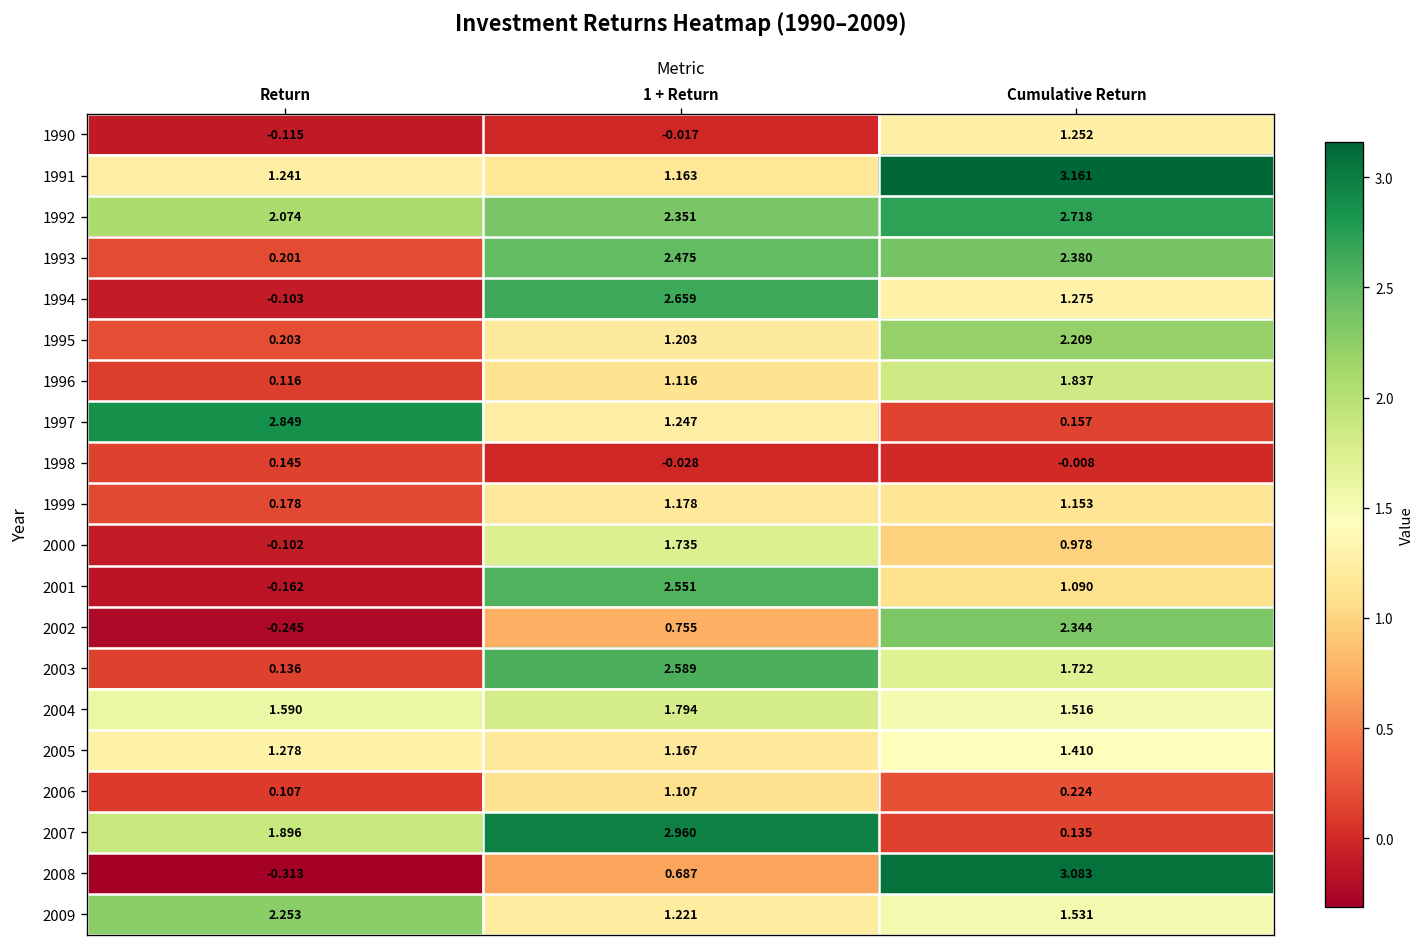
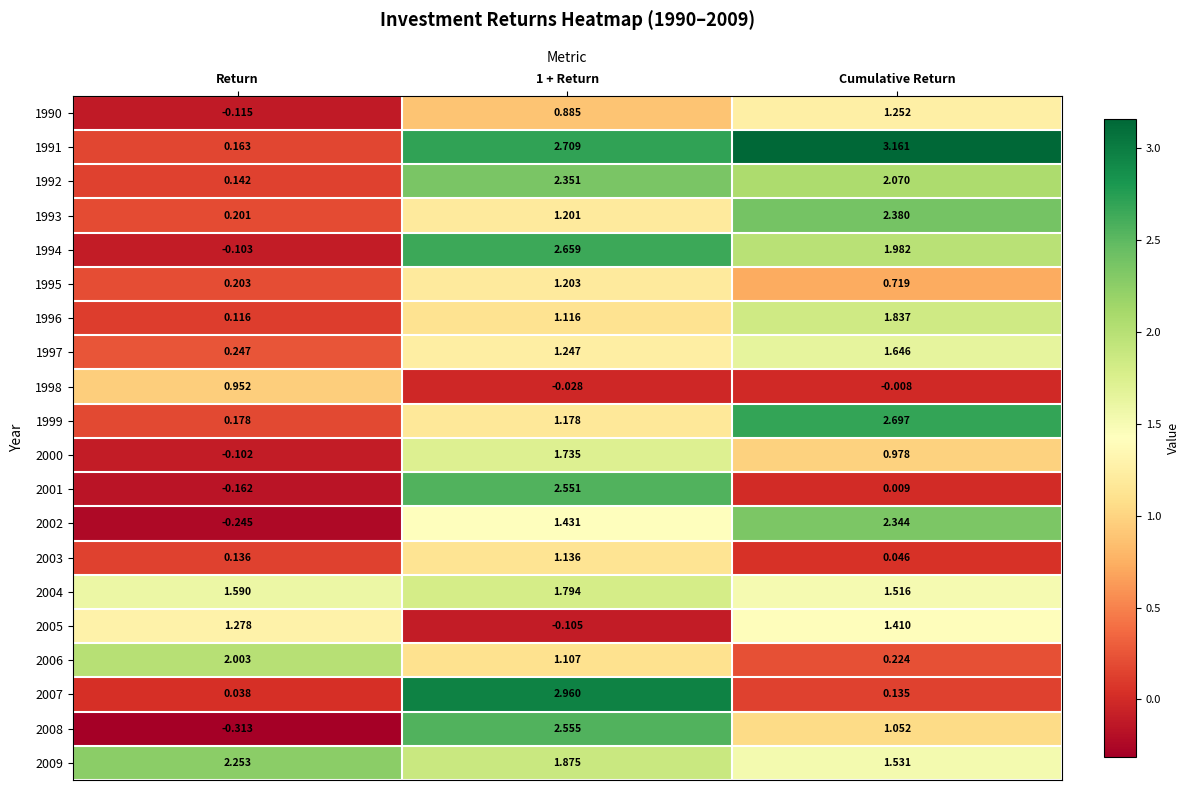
  {
    "1990": {
      "Return": -0.115,
-     "1 + Return": -0.017,
+     "1 + Return": 0.885,
      "Cumulative Return": 1.252
    },
    "1991": {
-     "Return": 1.241,
-     "1 + Return": 1.163,
+     "Return": 0.163,
+     "1 + Return": 2.709,
      "Cumulative Return": 3.161
    },
    "1992": {
-     "Return": 2.074,
+     "Return": 0.142,
      "1 + Return": 2.351,
-     "Cumulative Return": 2.718
+     "Cumulative Return": 2.070
    },
    "1993": {
      "Return": 0.201,
-     "1 + Return": 2.475,
+     "1 + Return": 1.201,
      "Cumulative Return": 2.380
    },
    "1994": {
      "Return": -0.103,
      "1 + Return": 2.659,
-     "Cumulative Return": 1.275
+     "Cumulative Return": 1.982
    },
    "1995": {
      "Return": 0.203,
      "1 + Return": 1.203,
-     "Cumulative Return": 2.209
+     "Cumulative Return": 0.719
    },
    "1996": {
      "Return": 0.116,
      "1 + Return": 1.116,
      "Cumulative Return": 1.837
    },
    "1997": {
-     "Return": 2.849,
+     "Return": 0.247,
      "1 + Return": 1.247,
-     "Cumulative Return": 0.157
+     "Cumulative Return": 1.646
    },
    "1998": {
-     "Return": 0.145,
+     "Return": 0.952,
      "1 + Return": -0.028,
      "Cumulative Return": -0.008
    },
    "1999": {
      "Return": 0.178,
      "1 + Return": 1.178,
-     "Cumulative Return": 1.153
+     "Cumulative Return": 2.697
    },
    "2000": {
      "Return": -0.102,
      "1 + Return": 1.735,
      "Cumulative Return": 0.978
    },
    "2001": {
      "Return": -0.162,
      "1 + Return": 2.551,
-     "Cumulative Return": 1.090
+     "Cumulative Return": 0.009
    },
    "2002": {
      "Return": -0.245,
-     "1 + Return": 0.755,
+     "1 + Return": 1.431,
      "Cumulative Return": 2.344
    },
    "2003": {
      "Return": 0.136,
-     "1 + Return": 2.589,
-     "Cumulative Return": 1.722
+     "1 + Return": 1.136,
+     "Cumulative Return": 0.046
    },
    "2004": {
      "Return": 1.590,
      "1 + Return": 1.794,
      "Cumulative Return": 1.516
    },
    "2005": {
      "Return": 1.278,
-     "1 + Return": 1.167,
+     "1 + Return": -0.105,
      "Cumulative Return": 1.410
    },
    "2006": {
-     "Return": 0.107,
+     "Return": 2.003,
      "1 + Return": 1.107,
      "Cumulative Return": 0.224
    },
    "2007": {
-     "Return": 1.896,
+     "Return": 0.038,
      "1 + Return": 2.960,
      "Cumulative Return": 0.135
    },
    "2008": {
      "Return": -0.313,
-     "1 + Return": 0.687,
-     "Cumulative Return": 3.083
+     "1 + Return": 2.555,
+     "Cumulative Return": 1.052
    },
    "2009": {
      "Return": 2.253,
-     "1 + Return": 1.221,
+     "1 + Return": 1.875,
      "Cumulative Return": 1.531
    }
  }
